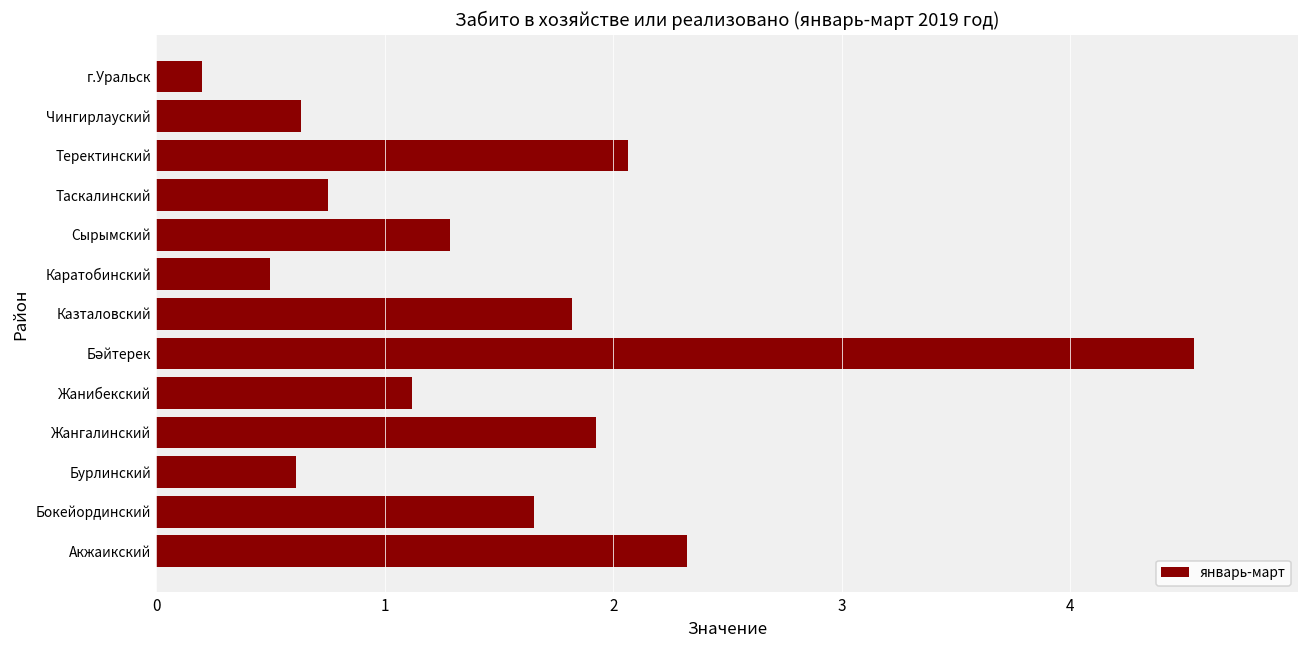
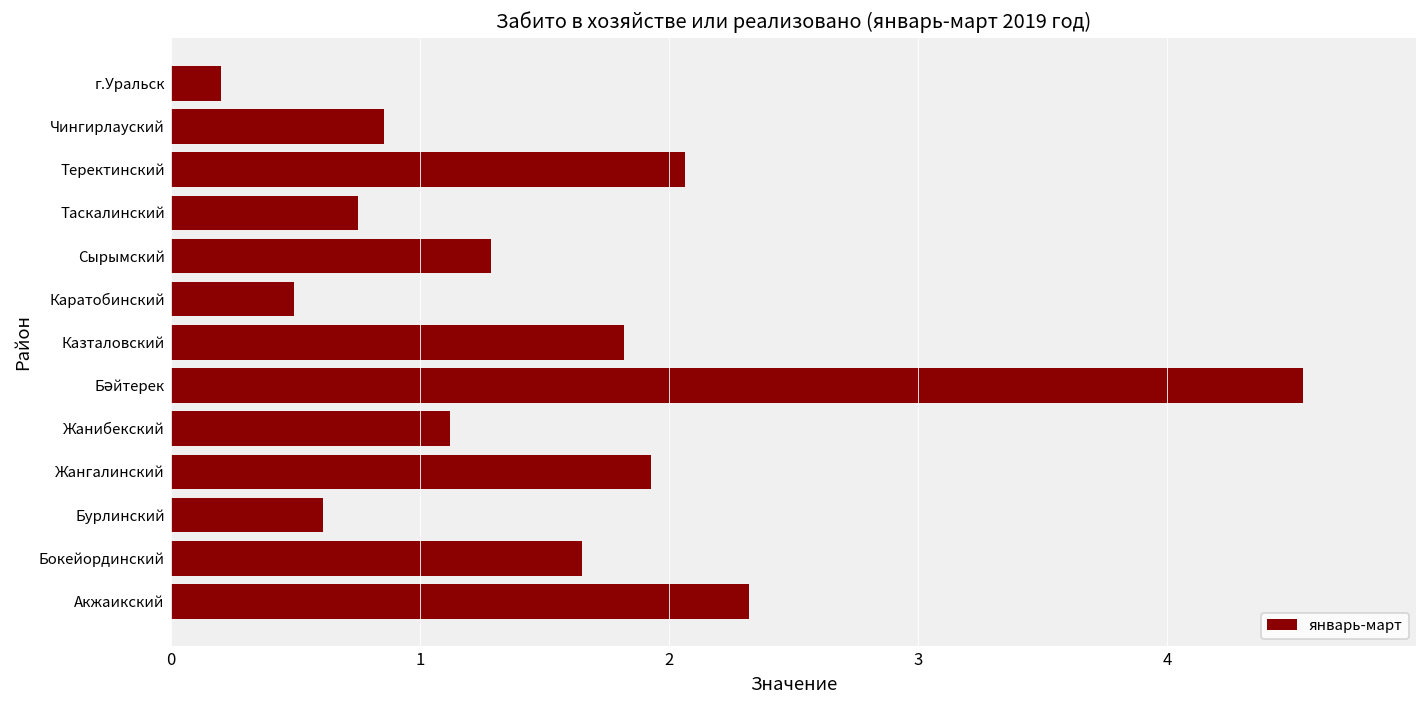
  {
    "г.Уральск": 0.20,
-   "Чингирлауский": 0.63,
+   "Чингирлауский": 0.86,
    "Теректинский": 2.07,
    "Таскалинский": 0.75,
    "Сырымский": 1.29,
    "Каратобинский": 0.50,
    "Казталовский": 1.82,
    "Бәйтерек": 4.54,
    "Жанибекский": 1.12,
    "Жангалинский": 1.93,
    "Бурлинский": 0.61,
    "Бокейординский": 1.65,
    "Акжаикский": 2.32
  }
